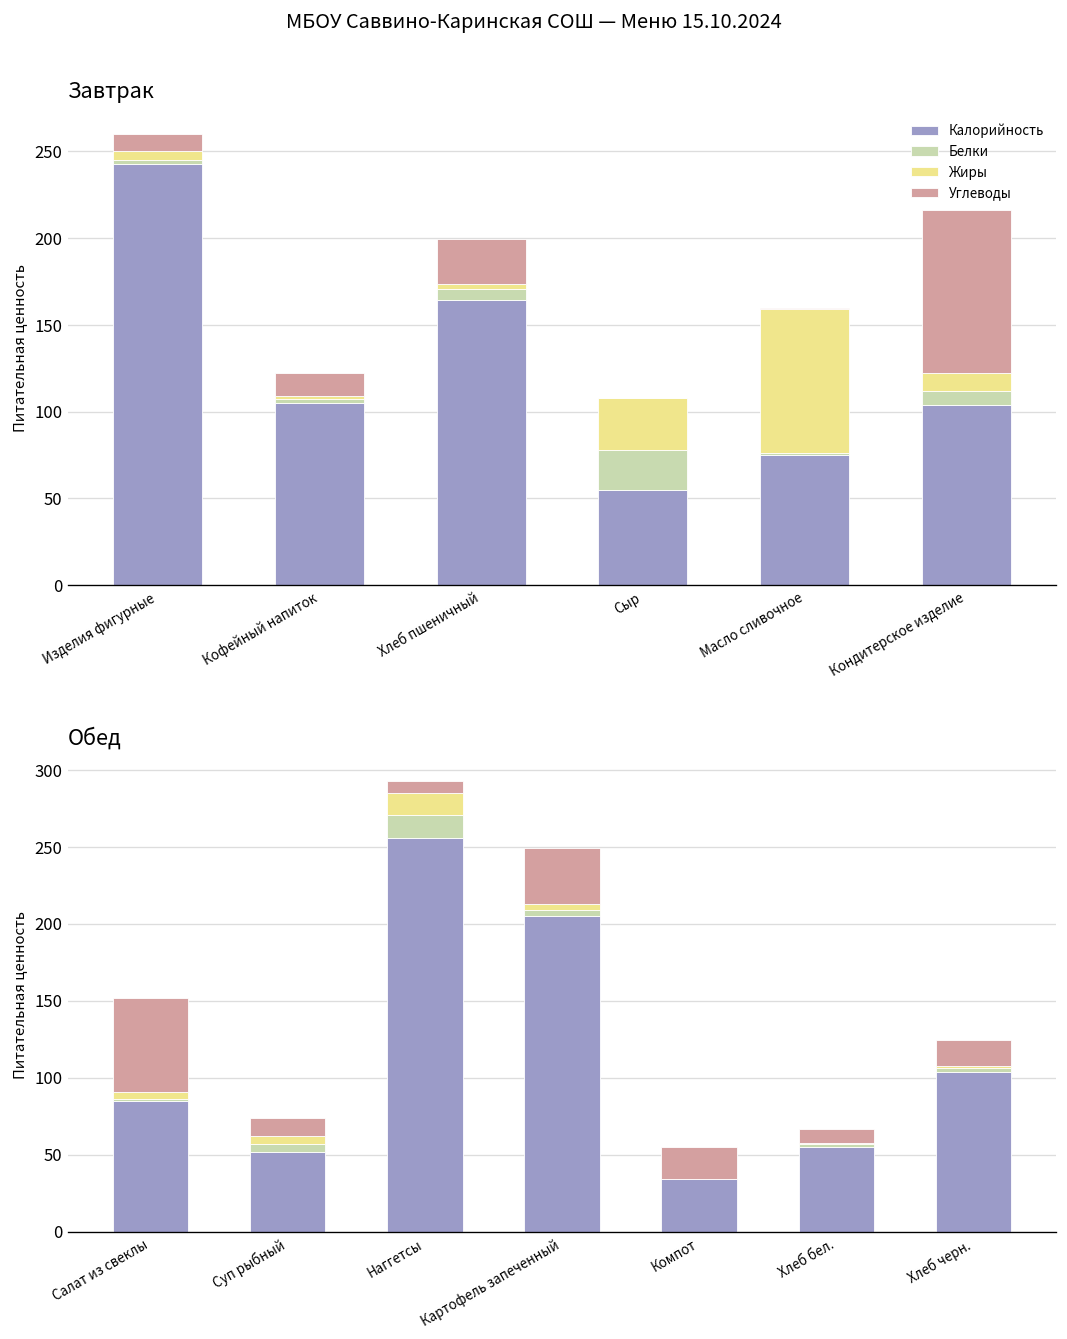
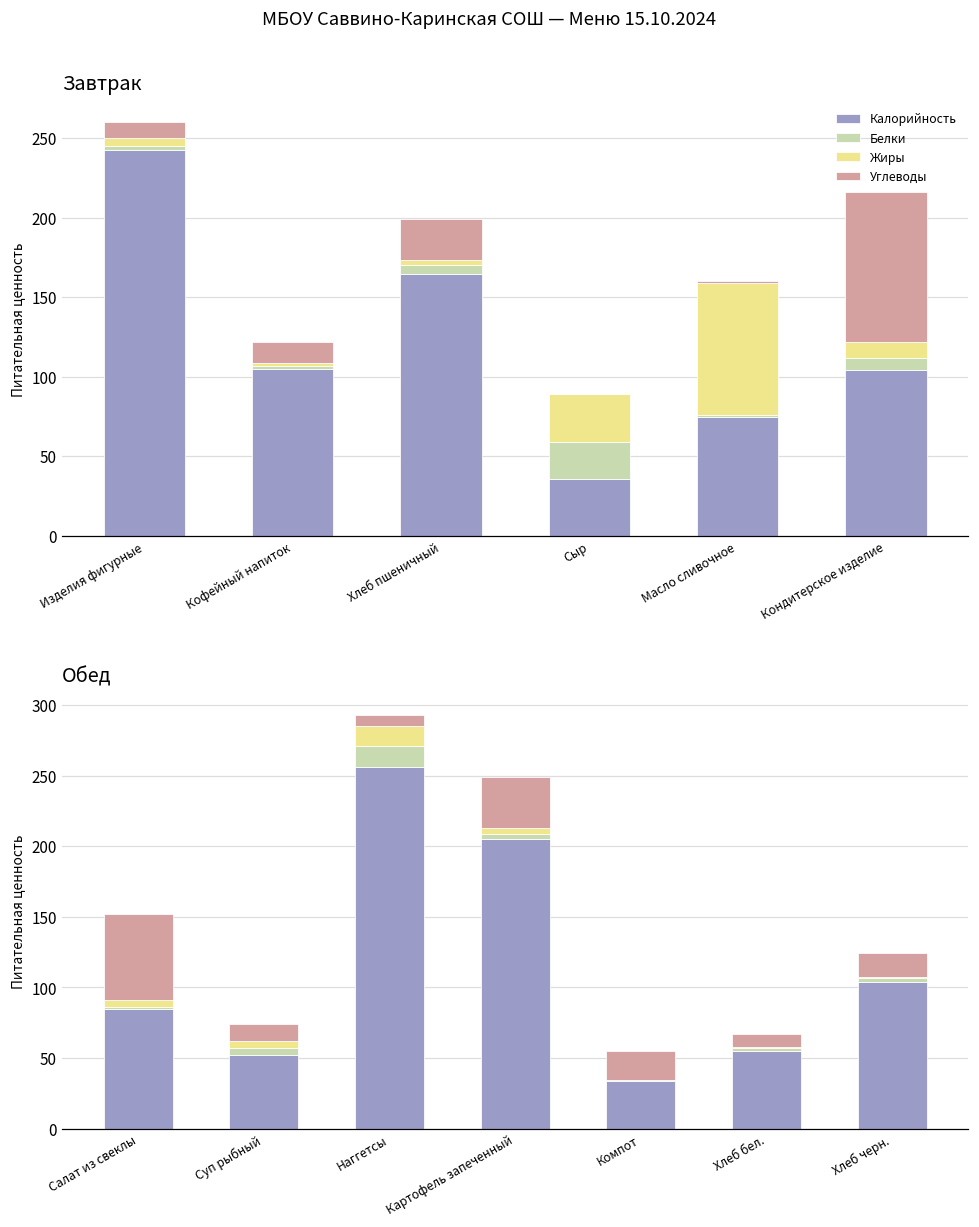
  {
    "Завтрак": {
      "Калорийность": {
        "Изделия фигурные": 243,
        "Кофейный напиток": 105,
        "Хлеб пшеничный": 164,
-       "Сыр": 55,
+       "Сыр": 36,
        "Масло сливочное": 75,
        "Кондитерское изделие": 104
      },
      "Углеводы": {
        "Изделия фигурные": 10,
        "Кофейный напиток": 13,
        "Хлеб пшеничный": 26,
        "Сыр": 0,
        "Кондитерское изделие": 94
      }
    },
    "Обед": {
      "Калорийность": {
        "Салат из свеклы": 85,
        "Суп рыбный": 52,
        "Наггетсы": 256,
        "Картофель запеченный": 205,
        "Компот": 34,
        "Хлеб бел.": 55,
        "Хлеб черн.": 104
      },
      "Углеводы": {
        "Салат из свеклы": 61,
        "Суп рыбный": 12,
        "Наггетсы": 8,
        "Картофель запеченный": 36,
        "Компот": 21,
        "Хлеб бел.": 9,
        "Хлеб черн.": 17
      }
    }
  }
